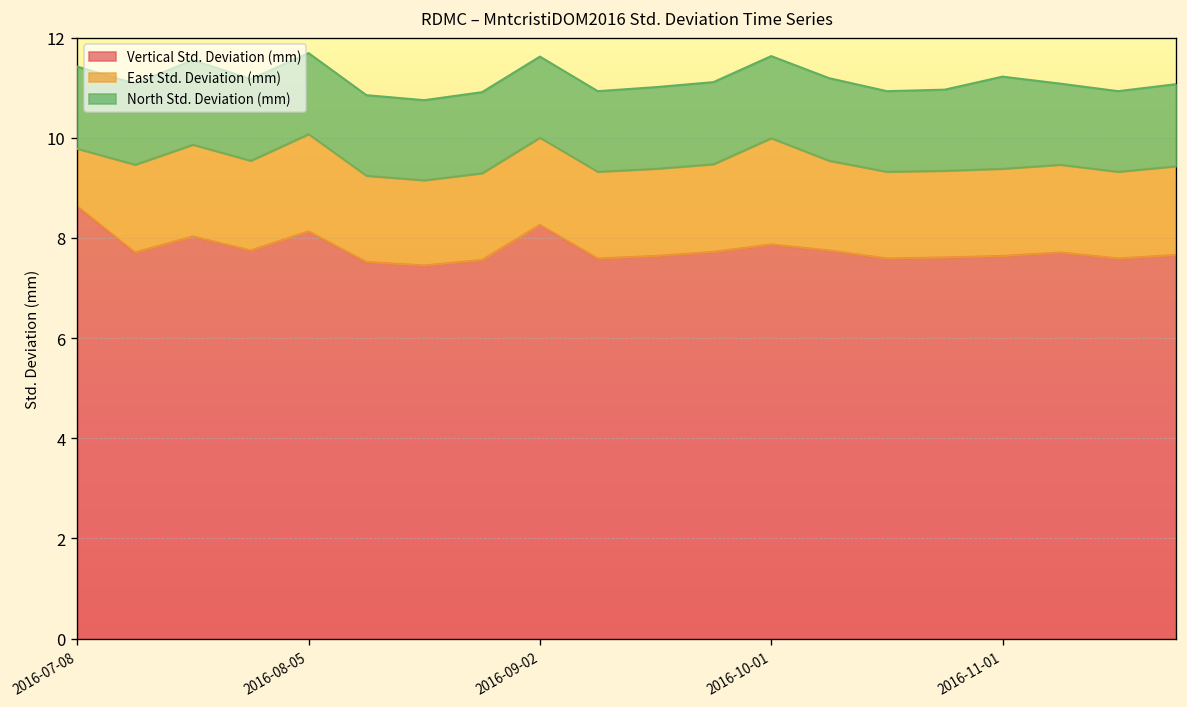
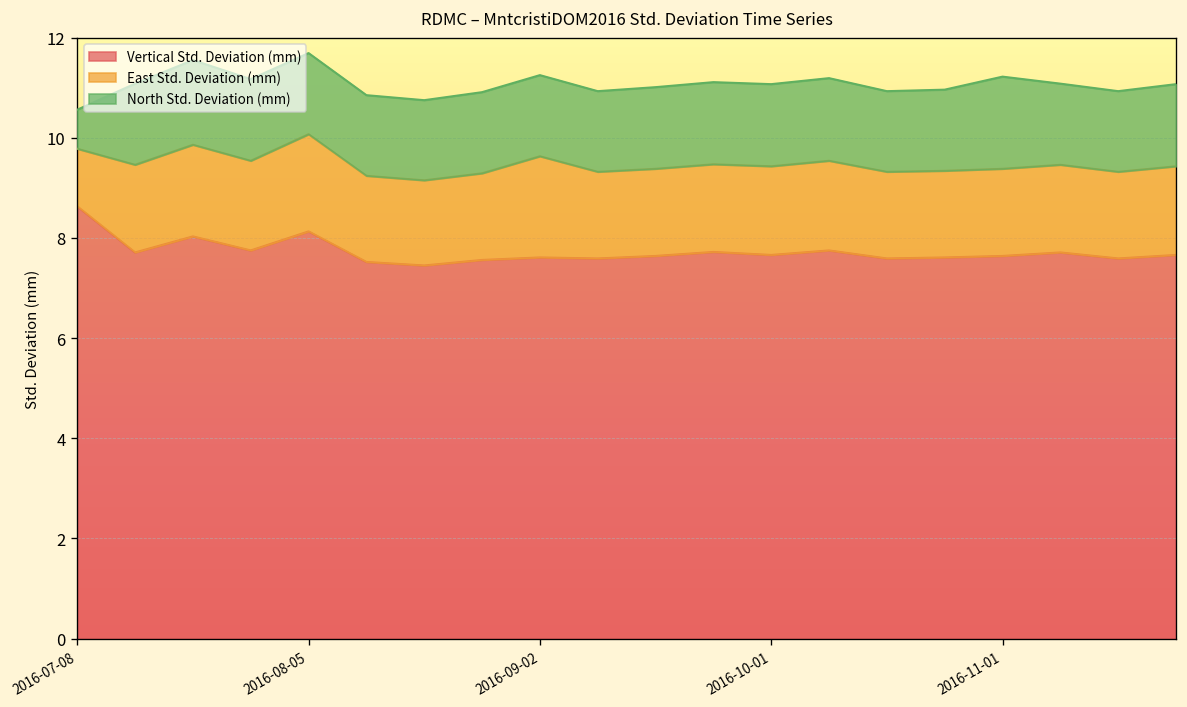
  {
    "Vertical Std. Deviation (mm)": {
      "2016-07-08": 8.6,
      "2016-08-05": 8.1,
-     "2016-09-02": 8.3,
-     "2016-10-01": 7.9,
+     "2016-09-02": 7.6,
+     "2016-10-01": 7.7,
      "2016-11-01": 7.6
    },
    "East Std. Deviation (mm)": {
      "2016-07-08": 1.2,
      "2016-08-05": 1.9,
-     "2016-09-02": 1.7,
-     "2016-10-01": 2.1,
+     "2016-09-02": 2.0,
+     "2016-10-01": 1.8,
      "2016-11-01": 1.7
    },
    "North Std. Deviation (mm)": {
-     "2016-07-08": 1.6,
+     "2016-07-08": 0.8,
      "2016-08-05": 1.6,
      "2016-09-02": 1.6,
      "2016-10-01": 1.6,
      "2016-11-01": 1.8
    }
  }
